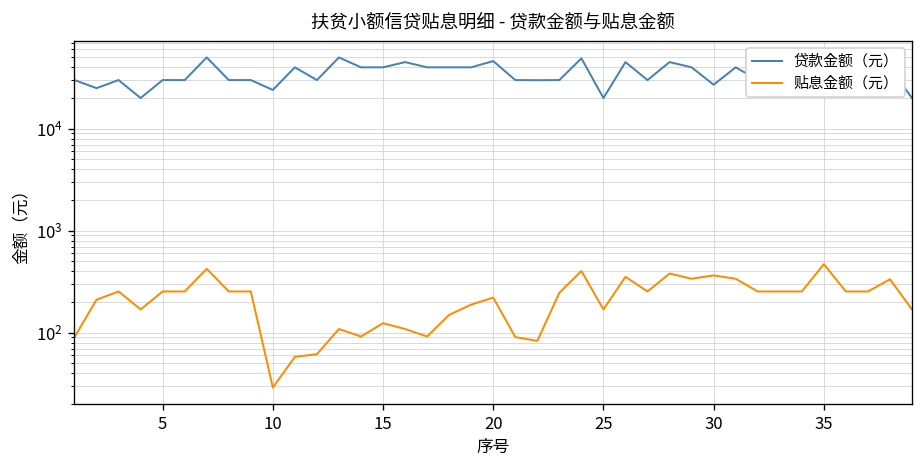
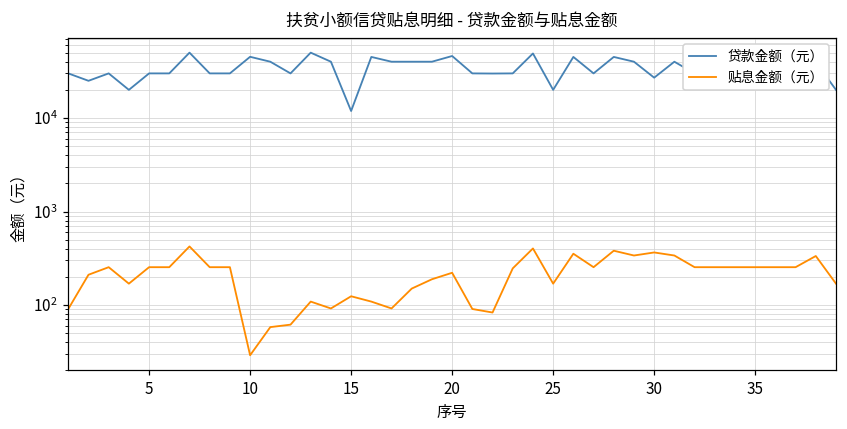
  {
    "贷款金额（元）": {
      "5": 30000,
-     "10": 24000,
-     "15": 40000,
+     "10": 50000,
+     "15": 12000,
      "20": 50000,
      "25": 20000,
      "30": 27000
    },
    "贴息金额（元）": {
      "5": 250,
      "10": 29,
      "15": 120,
      "20": 220,
      "25": 170,
      "30": 360,
-     "35": 500
+     "35": 250
    }
  }
